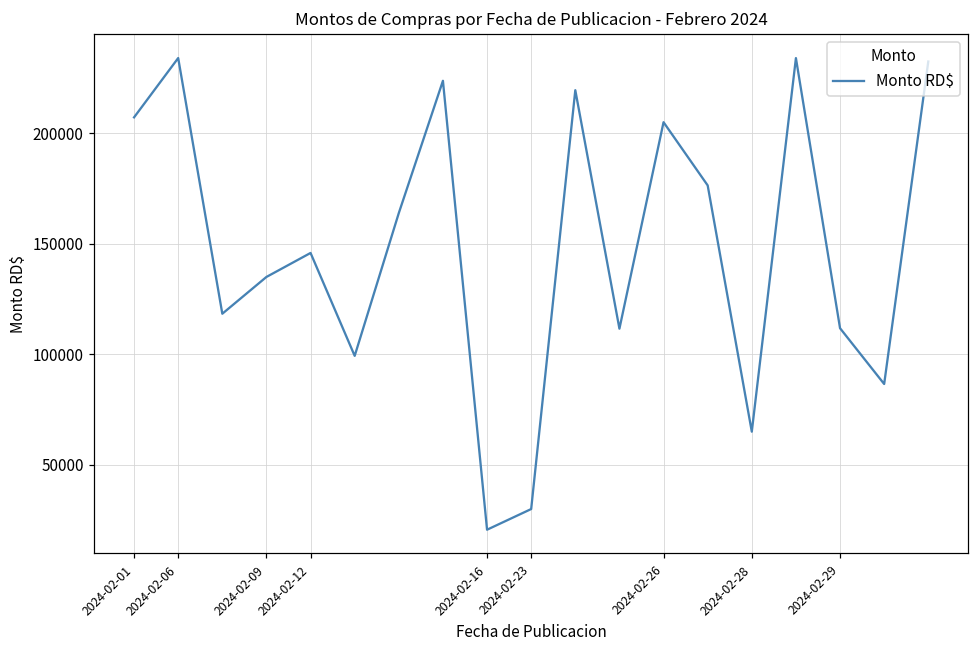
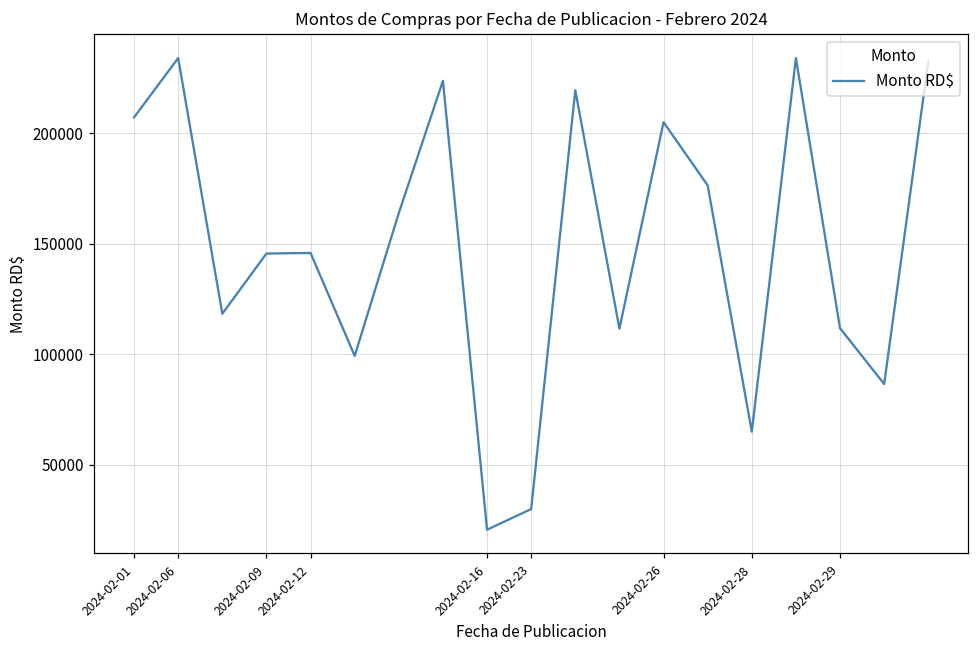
  {
    "2024-02-01": 207000,
-   "2024-02-09": 135000,
+   "2024-02-09": 146000,
    "2024-02-16": 21000
  }
